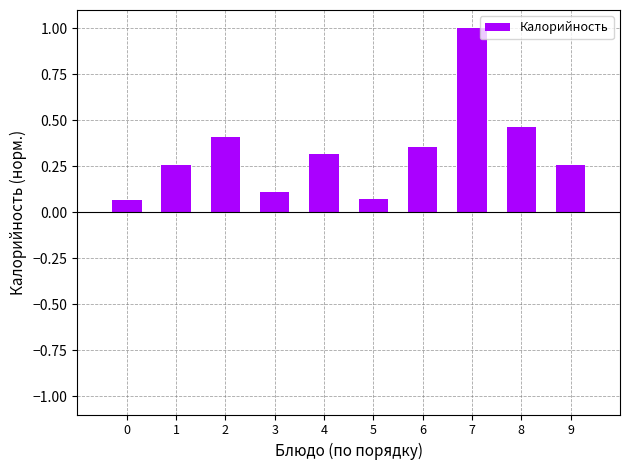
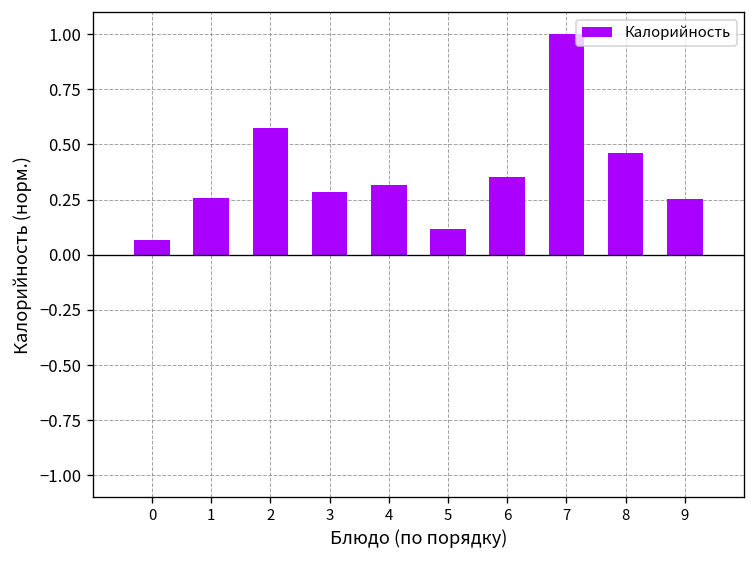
  {
    "0": 0.07,
    "1": 0.26,
-   "2": 0.41,
-   "3": 0.11,
+   "2": 0.57,
+   "3": 0.28,
    "4": 0.32,
-   "5": 0.07,
+   "5": 0.11,
    "6": 0.35,
    "7": 1.00,
    "8": 0.46,
    "9": 0.25
  }
